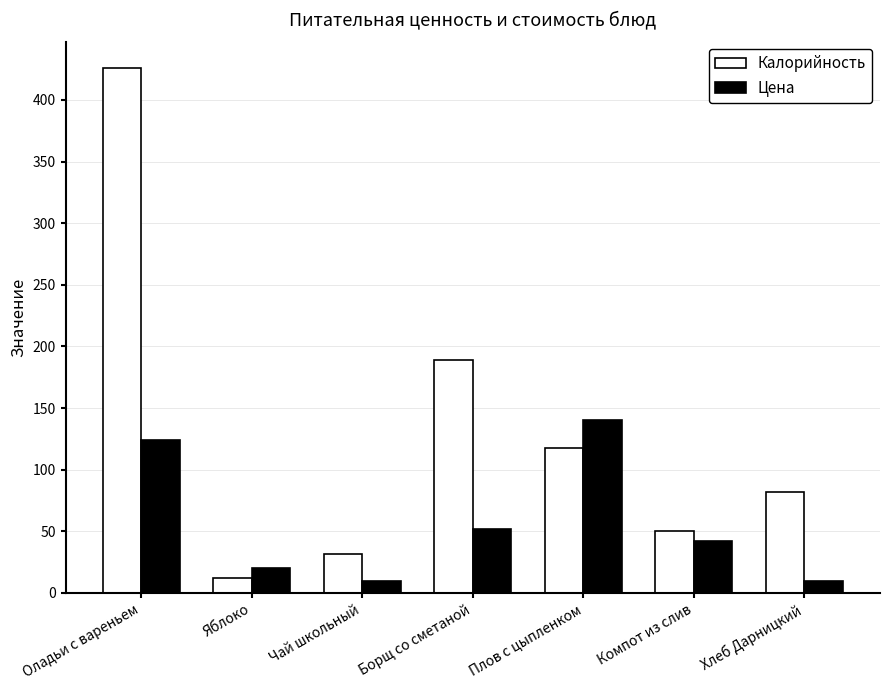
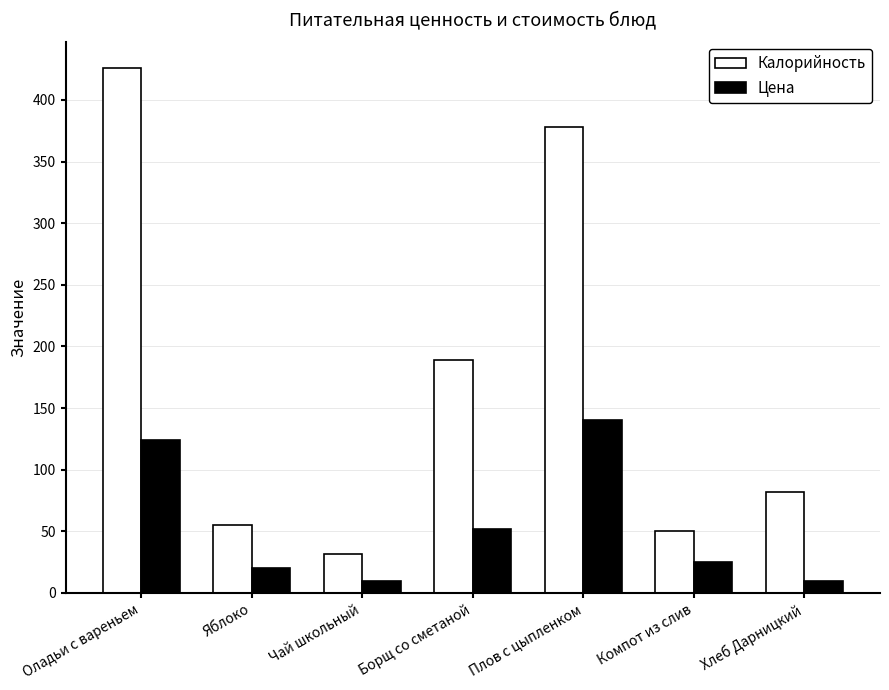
  {
    "Калорийность": {
      "Оладьи с вареньем": 426,
-     "Яблоко": 12,
+     "Яблоко": 55,
      "Чай школьный": 32,
      "Борщ со сметаной": 189,
-     "Плов с цыпленком": 118,
+     "Плов с цыпленком": 378,
      "Компот из слив": 50,
      "Хлеб Дарницкий": 82
    },
    "Цена": {
      "Оладьи с вареньем": 124,
      "Яблоко": 20,
      "Чай школьный": 10,
      "Борщ со сметаной": 52,
      "Плов с цыпленком": 140,
-     "Компот из слив": 42,
+     "Компот из слив": 25,
      "Хлеб Дарницкий": 10
    }
  }
